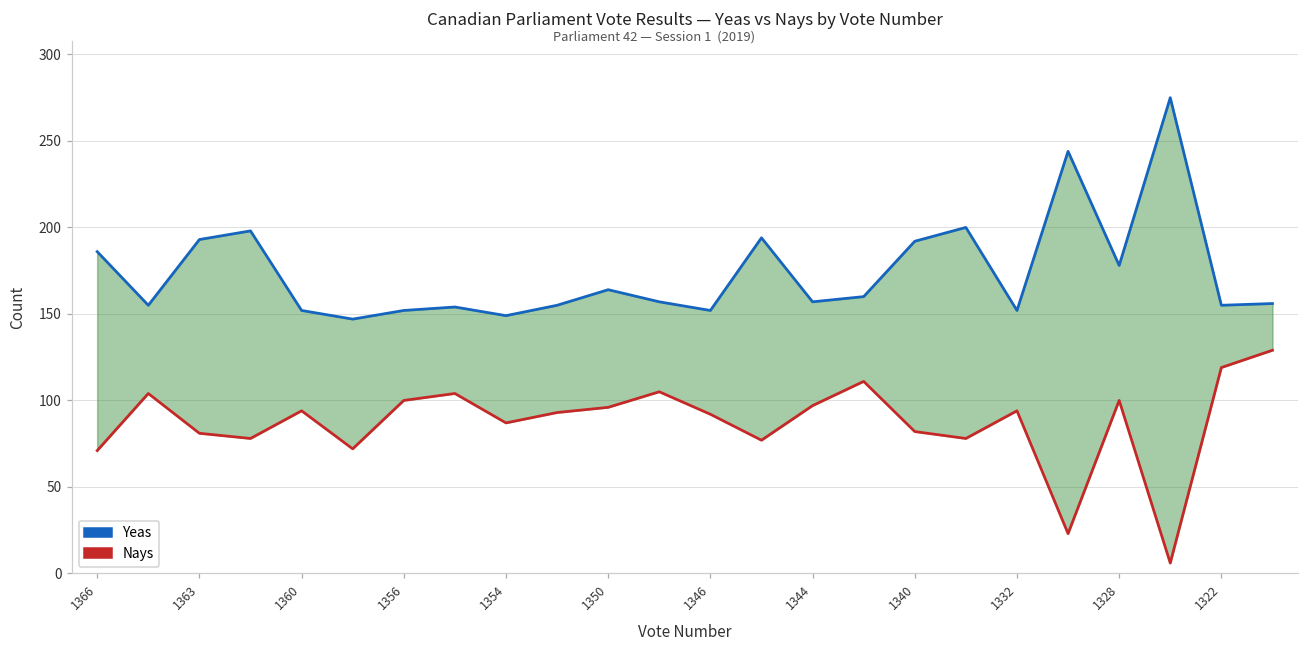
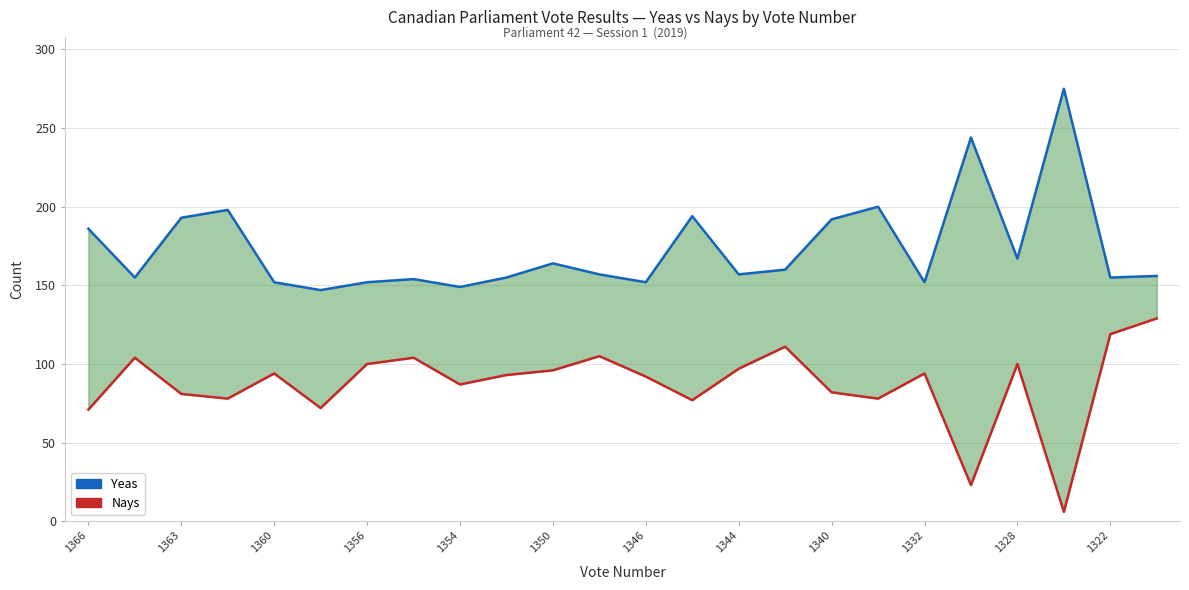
  {
    "Yeas": {
      "1366": 186,
      "1363": 193,
      "1360": 152,
      "1356": 152,
      "1354": 149,
      "1350": 164,
      "1346": 152,
      "1344": 157,
      "1340": 192,
      "1332": 152,
-     "1328": 178,
+     "1328": 167,
      "1322": 155
    },
    "Nays": {
      "1366": 71,
      "1363": 81,
      "1360": 94,
      "1356": 100,
      "1354": 87,
      "1350": 96,
      "1346": 92,
      "1344": 97,
      "1340": 82,
      "1332": 94,
      "1328": 100,
      "1322": 119
    }
  }
